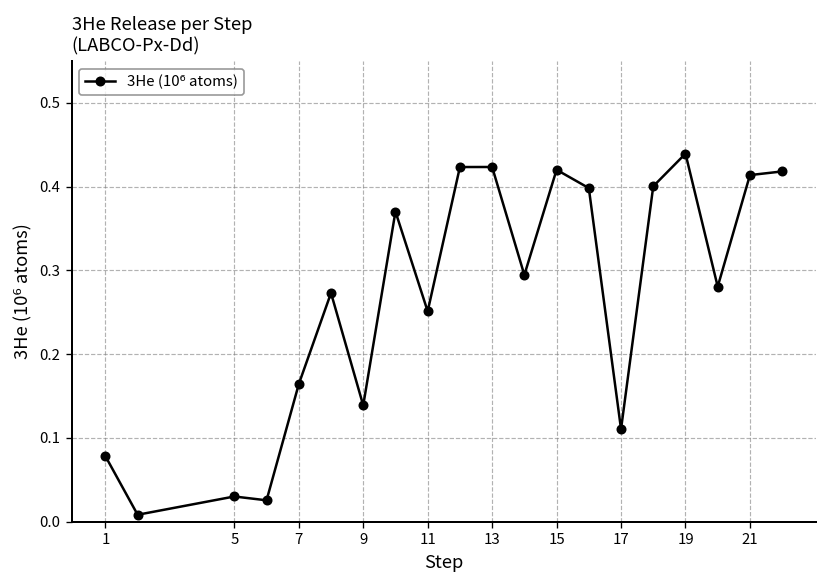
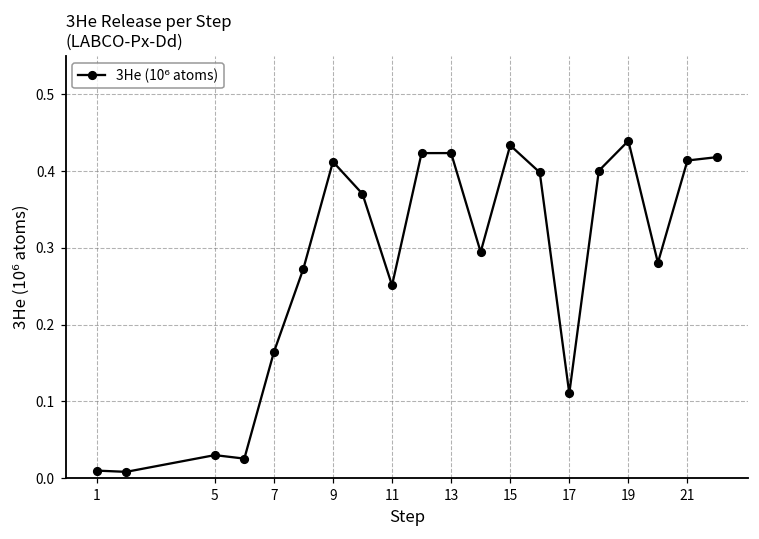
  {
-   "1": 0.08,
+   "1": 0.01,
    "5": 0.03,
    "7": 0.16,
-   "9": 0.14,
+   "9": 0.41,
    "11": 0.25,
    "13": 0.42,
-   "15": 0.42,
+   "15": 0.43,
    "17": 0.11,
    "19": 0.44,
    "21": 0.41
  }
